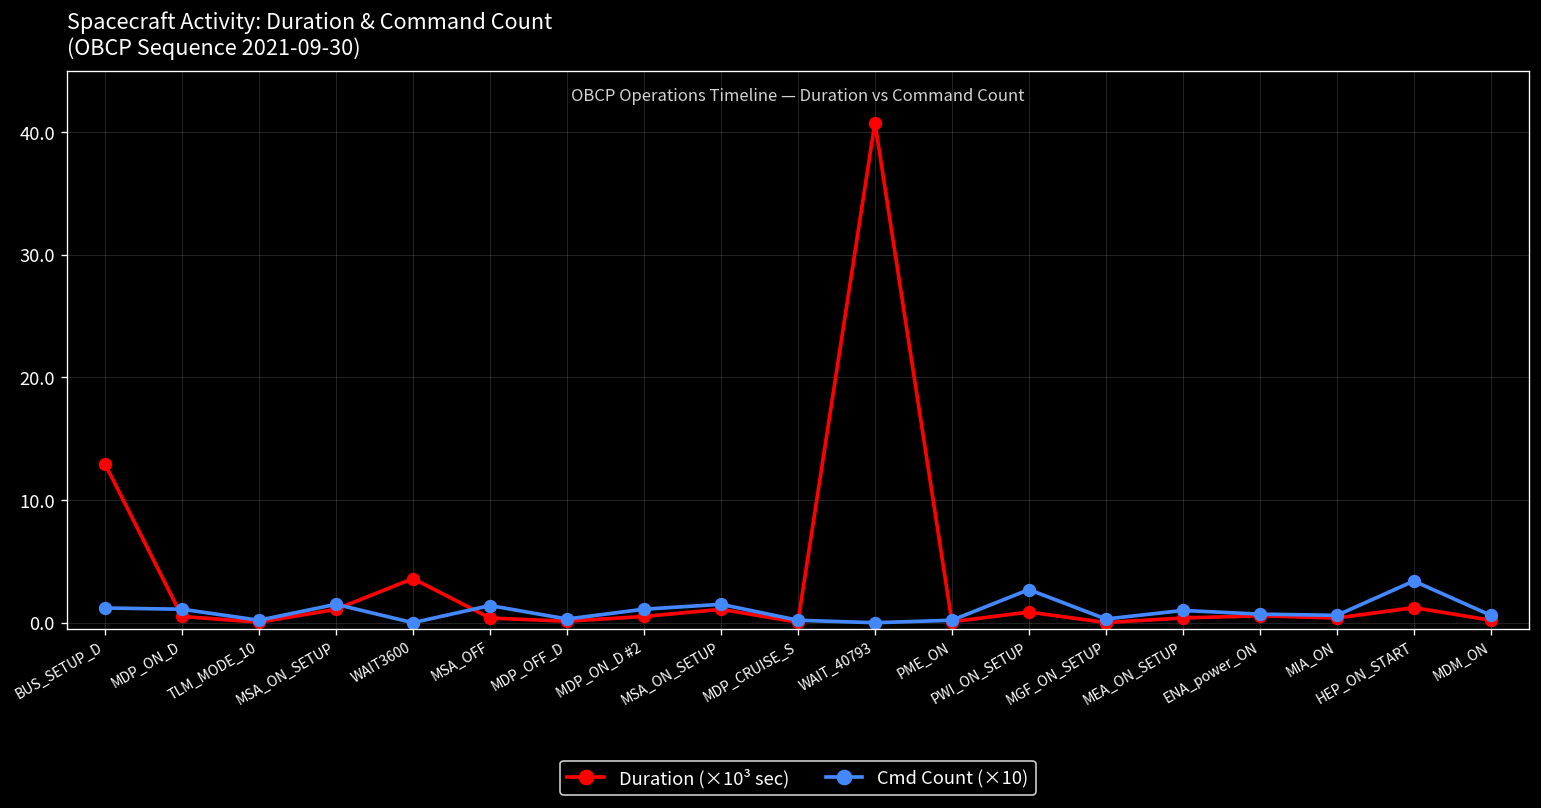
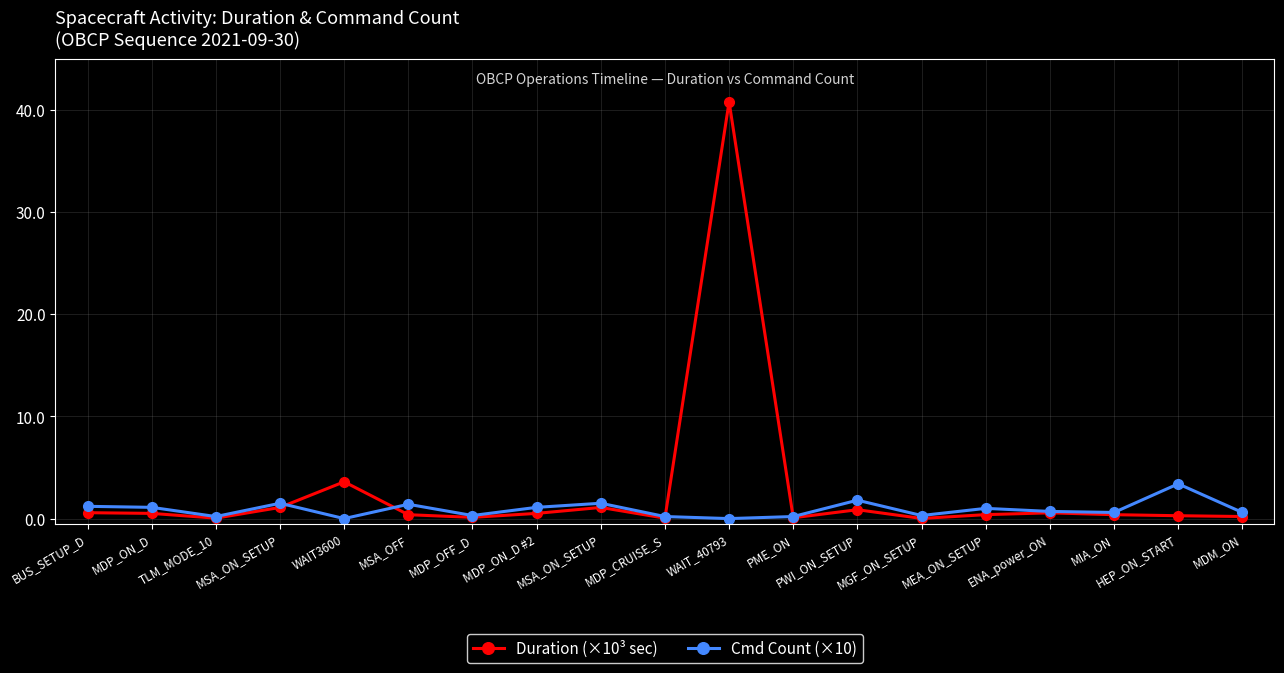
  {
    "Duration (×10³ sec)": {
-     "BUS_SETUP_D": 12.9,
+     "BUS_SETUP_D": 0.6,
      "MDP_ON_D": 0.5,
      "WAIT3600": 3.6,
      "MSA_OFF": 0.4,
      "MDP_ON_D #2": 0.5,
      "WAIT_40793": 40.8,
      "PWI_ON_SETUP": 0.9,
      "MGF_ON_SETUP": 0.0,
      "MEA_ON_SETUP": 0.4,
-     "HEP_ON_START": 1.2,
+     "HEP_ON_START": 0.3,
      "MDM_ON": 0.2
    },
    "Cmd Count (×10)": {
      "BUS_SETUP_D": 1.2,
      "MDP_ON_D": 1.1,
      "WAIT3600": 0.0,
      "MSA_OFF": 1.4,
      "MDP_ON_D #2": 1.1,
      "WAIT_40793": 0.0,
-     "PWI_ON_SETUP": 2.7,
+     "PWI_ON_SETUP": 1.8,
      "MGF_ON_SETUP": 0.3,
      "MEA_ON_SETUP": 1.0,
      "HEP_ON_START": 3.4,
      "MDM_ON": 0.6
    }
  }
